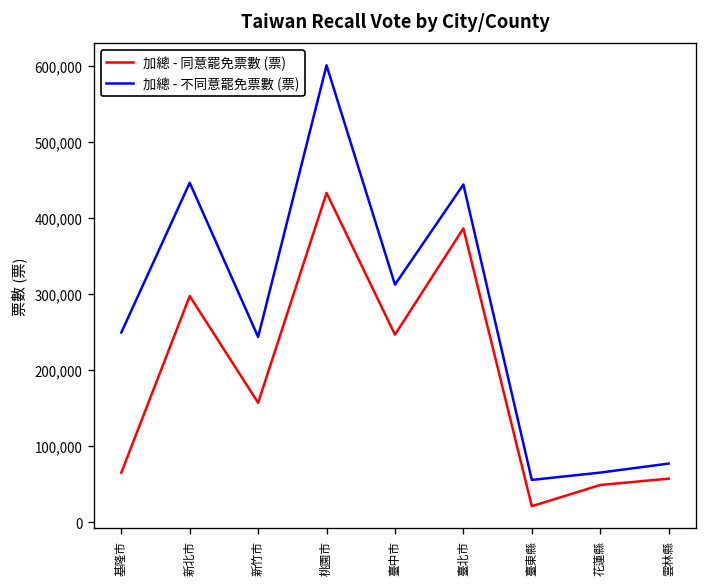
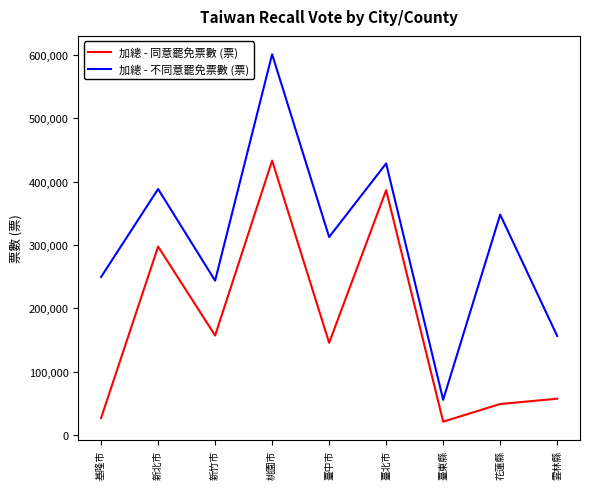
  {
    "加總 - 同意罷免票數 (票)": {
-     "基隆市": "70,000",
+     "基隆市": "30,000",
      "新北市": "300,000",
      "新竹市": "160,000",
      "桃園市": "430,000",
-     "臺中市": "250,000",
+     "臺中市": "150,000",
      "臺北市": "390,000",
      "臺東縣": "20,000",
      "花蓮縣": "50,000",
      "雲林縣": "60,000"
    },
    "加總 - 不同意罷免票數 (票)": {
      "基隆市": "250,000",
-     "新北市": "450,000",
+     "新北市": "390,000",
      "新竹市": "240,000",
      "桃園市": "600,000",
      "臺中市": "310,000",
-     "臺北市": "440,000",
+     "臺北市": "430,000",
      "臺東縣": "60,000",
-     "花蓮縣": "70,000",
-     "雲林縣": "80,000"
+     "花蓮縣": "350,000",
+     "雲林縣": "160,000"
    }
  }
